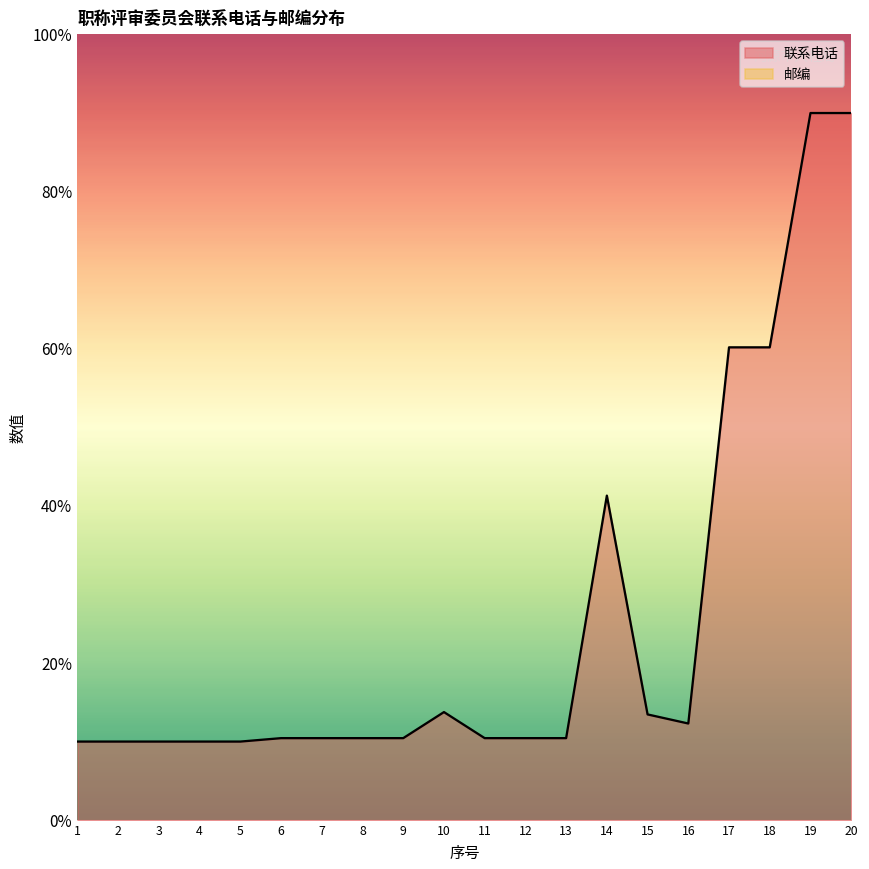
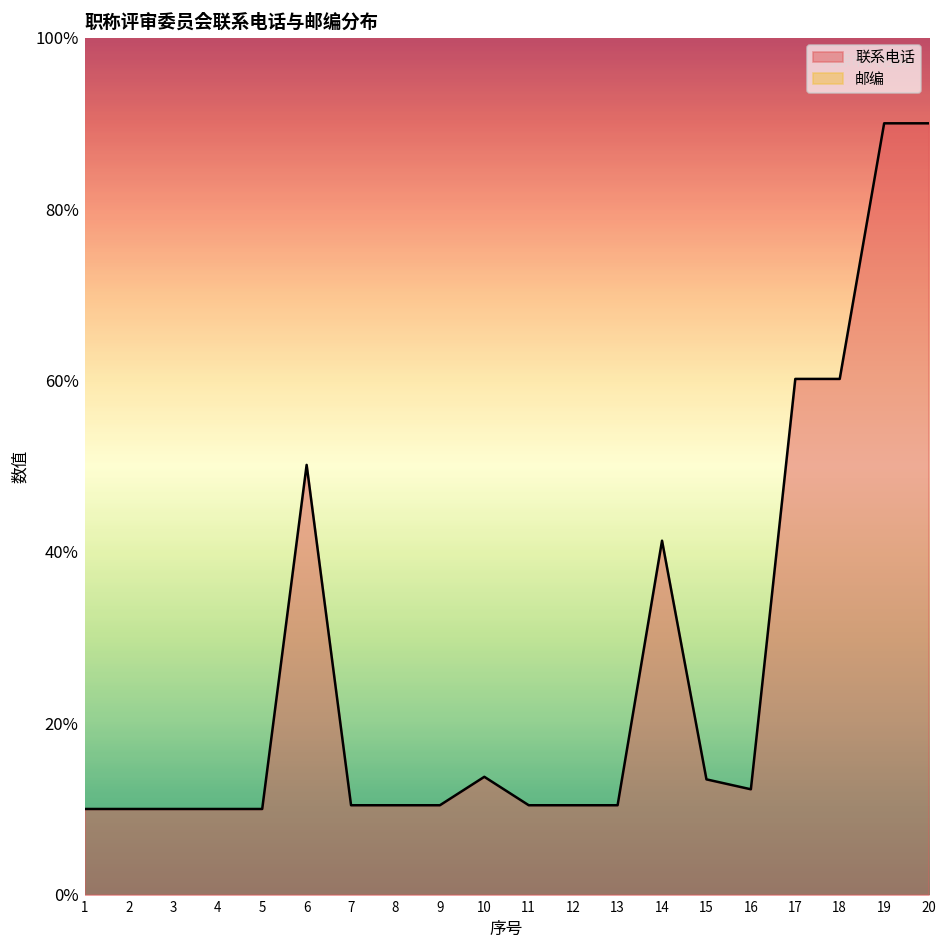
  {
    "1": "10%",
    "2": "10%",
    "3": "10%",
    "4": "10%",
    "5": "10%",
-   "6": "10%",
+   "6": "50%",
    "7": "10%",
    "8": "10%",
    "9": "10%",
    "10": "14%",
    "11": "10%",
    "12": "10%",
    "13": "10%",
    "14": "41%",
    "15": "13%",
    "16": "12%",
    "17": "60%",
    "18": "60%",
    "19": "90%",
    "20": "90%"
  }
